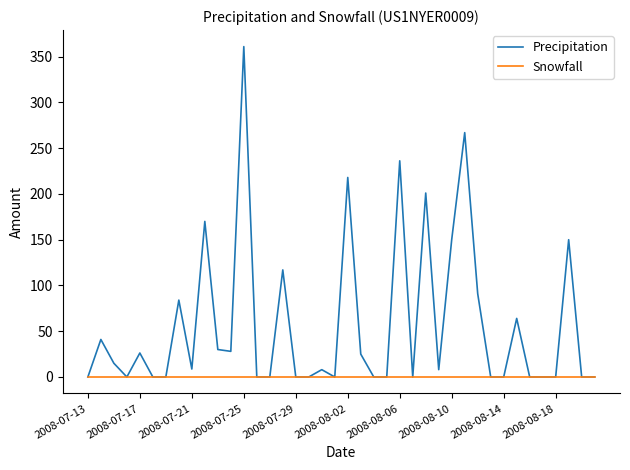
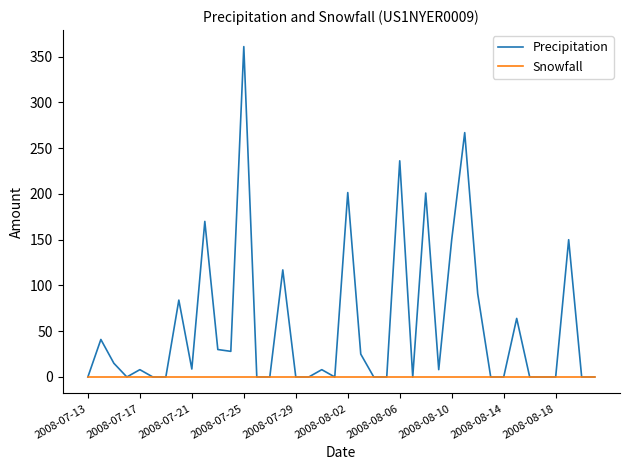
  {
    "Precipitation": {
-     "2008-07-17": 30,
+     "2008-07-17": 10,
      "2008-07-21": 10,
      "2008-07-25": 360,
-     "2008-08-02": 220,
+     "2008-08-02": 200,
      "2008-08-06": 240,
      "2008-08-10": 150
    },
    "Snowfall": {
      "2008-07-17": 0,
      "2008-07-21": 0,
      "2008-07-25": 0,
      "2008-08-02": 0,
      "2008-08-06": 0,
      "2008-08-10": 0
    }
  }
